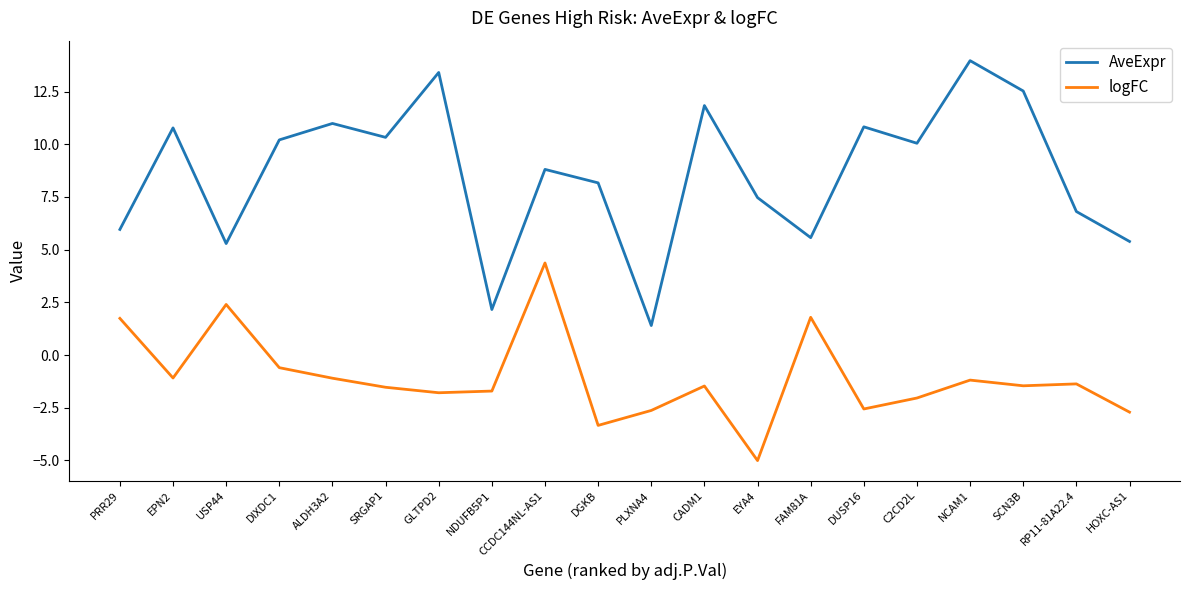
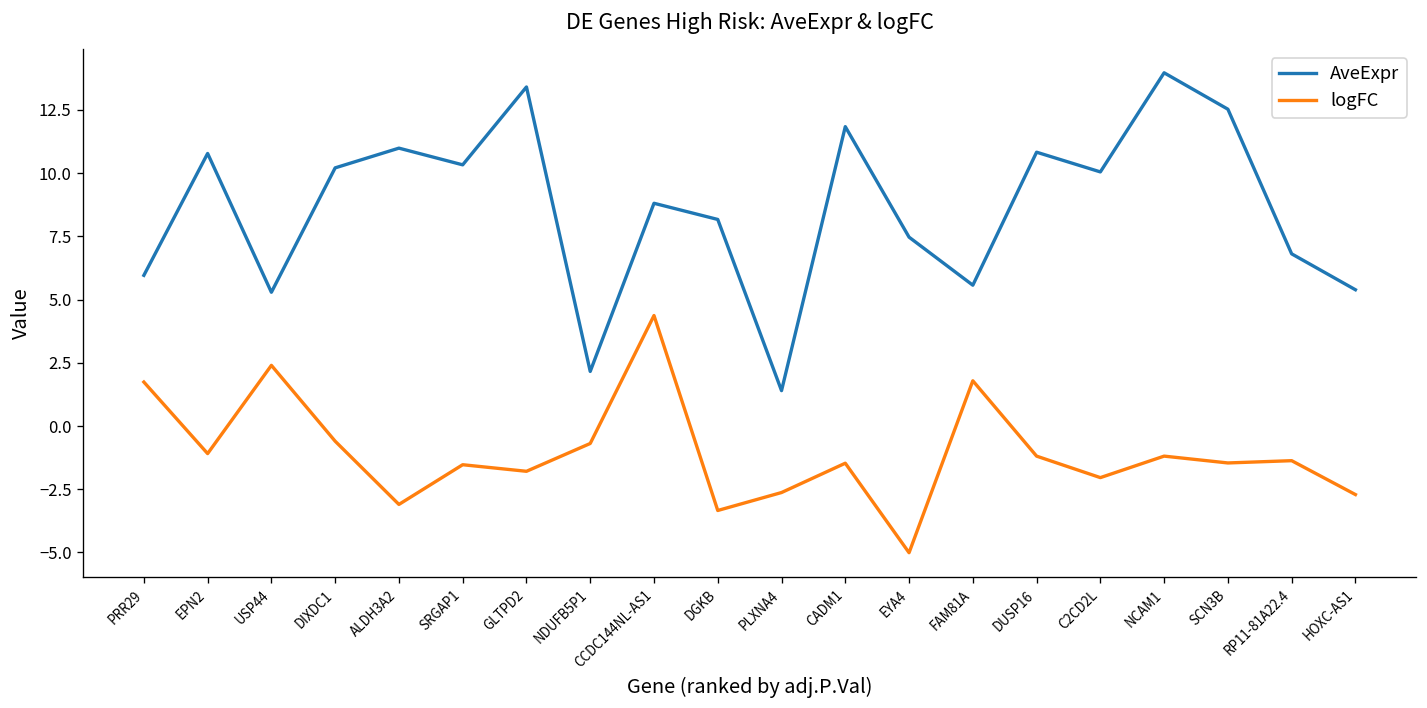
  {
    "AveExpr": {
      "PRR29": 6.0,
      "EPN2": 10.8,
      "USP44": 5.3,
      "DIXDC1": 10.2,
      "ALDH3A2": 11.0,
      "SRGAP1": 10.3,
      "GLTPD2": 13.4,
      "NDUFB5P1": 2.2,
      "CCDC144NL-AS1": 8.8,
      "DGKB": 8.2,
      "PLXNA4": 1.4,
      "CADM1": 11.8,
      "EYA4": 7.5,
      "FAM81A": 5.6,
      "DUSP16": 10.8,
      "C2CD2L": 10.1,
      "NCAM1": 14.0,
      "SCN3B": 12.5,
      "RP11-81A22.4": 6.8,
      "HOXC-AS1": 5.4
    },
    "logFC": {
      "PRR29": 1.7,
      "EPN2": -1.1,
      "USP44": 2.4,
      "DIXDC1": -0.6,
-     "ALDH3A2": -1.1,
+     "ALDH3A2": -3.1,
      "SRGAP1": -1.5,
      "GLTPD2": -1.8,
-     "NDUFB5P1": -1.7,
+     "NDUFB5P1": -0.7,
      "CCDC144NL-AS1": 4.4,
      "DGKB": -3.3,
      "PLXNA4": -2.6,
      "CADM1": -1.5,
      "EYA4": -5.0,
      "FAM81A": 1.8,
-     "DUSP16": -2.6,
+     "DUSP16": -1.2,
      "C2CD2L": -2.0,
      "NCAM1": -1.2,
      "SCN3B": -1.5,
      "RP11-81A22.4": -1.4,
      "HOXC-AS1": -2.7
    }
  }
